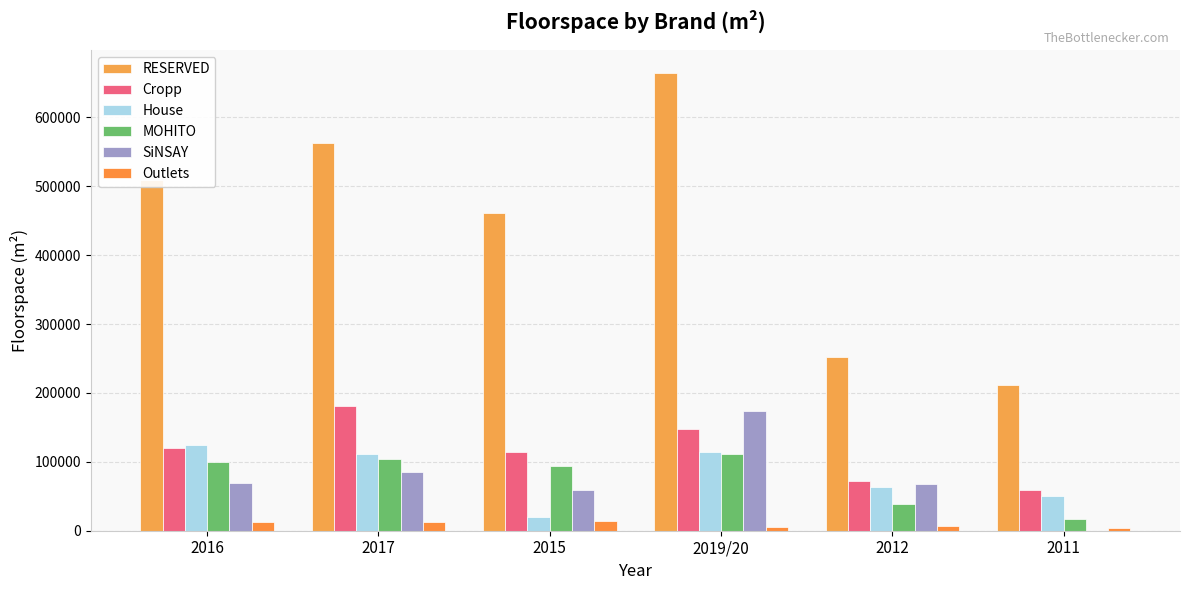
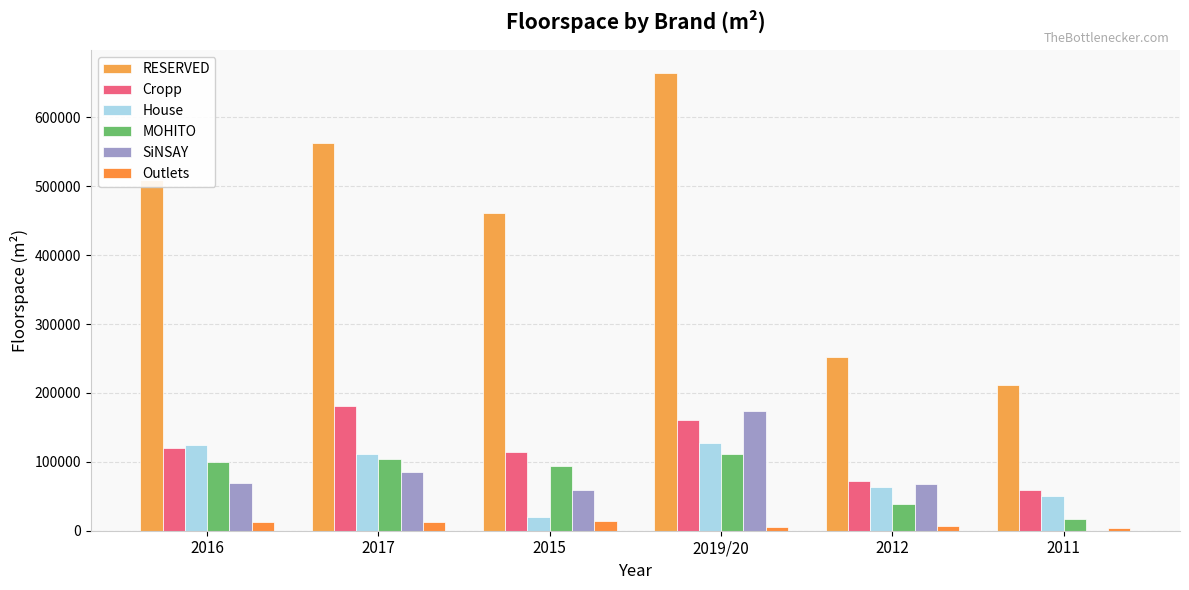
  {
    "Cropp": {
      "2016": 120000,
      "2017": 180000,
      "2015": 110000,
-     "2019/20": 150000,
+     "2019/20": 160000,
      "2012": 70000,
      "2011": 60000
    },
    "House": {
      "2016": 120000,
      "2017": 110000,
      "2015": 20000,
-     "2019/20": 110000,
+     "2019/20": 130000,
      "2012": 60000,
      "2011": 50000
    },
    "MOHITO": {
      "2016": 100000,
      "2017": 100000,
      "2015": 90000,
      "2019/20": 110000,
      "2012": 40000,
      "2011": 20000
    },
    "SiNSAY": {
      "2016": 70000,
      "2017": 80000,
      "2015": 60000,
      "2019/20": 170000,
      "2012": 70000,
      "2011": 0
    }
  }
